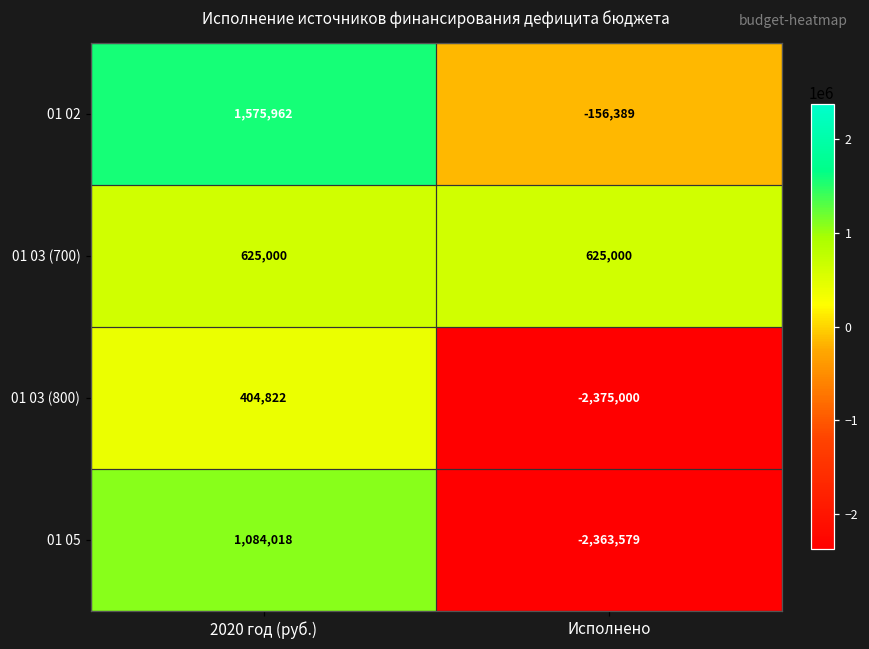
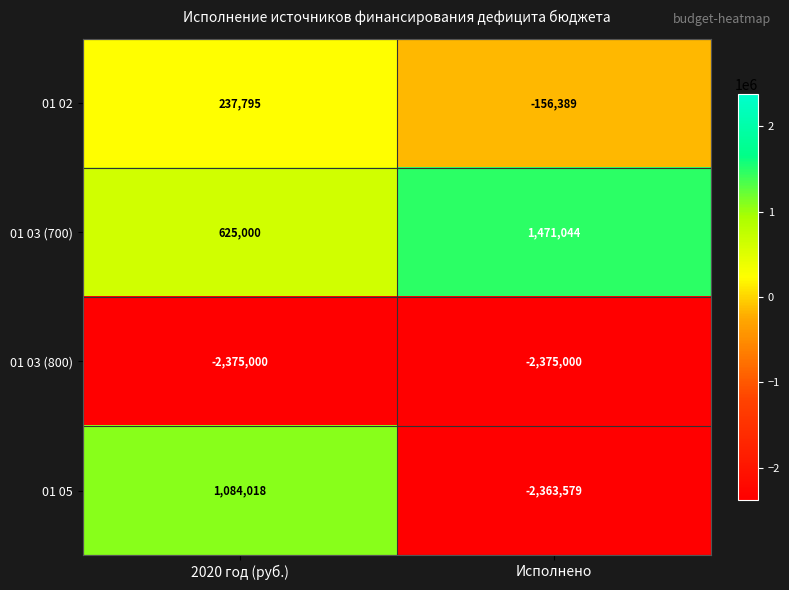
  {
    "01 02": {
-     "2020 год (руб.)": "1,575,962",
+     "2020 год (руб.)": "237,795",
      "Исполнено": "-156,389"
    },
    "01 03 (700)": {
      "2020 год (руб.)": "625,000",
-     "Исполнено": "625,000"
+     "Исполнено": "1,471,044"
    },
    "01 03 (800)": {
-     "2020 год (руб.)": "404,822",
+     "2020 год (руб.)": "-2,375,000",
      "Исполнено": "-2,375,000"
    },
    "01 05": {
      "2020 год (руб.)": "1,084,018",
      "Исполнено": "-2,363,579"
    }
  }
